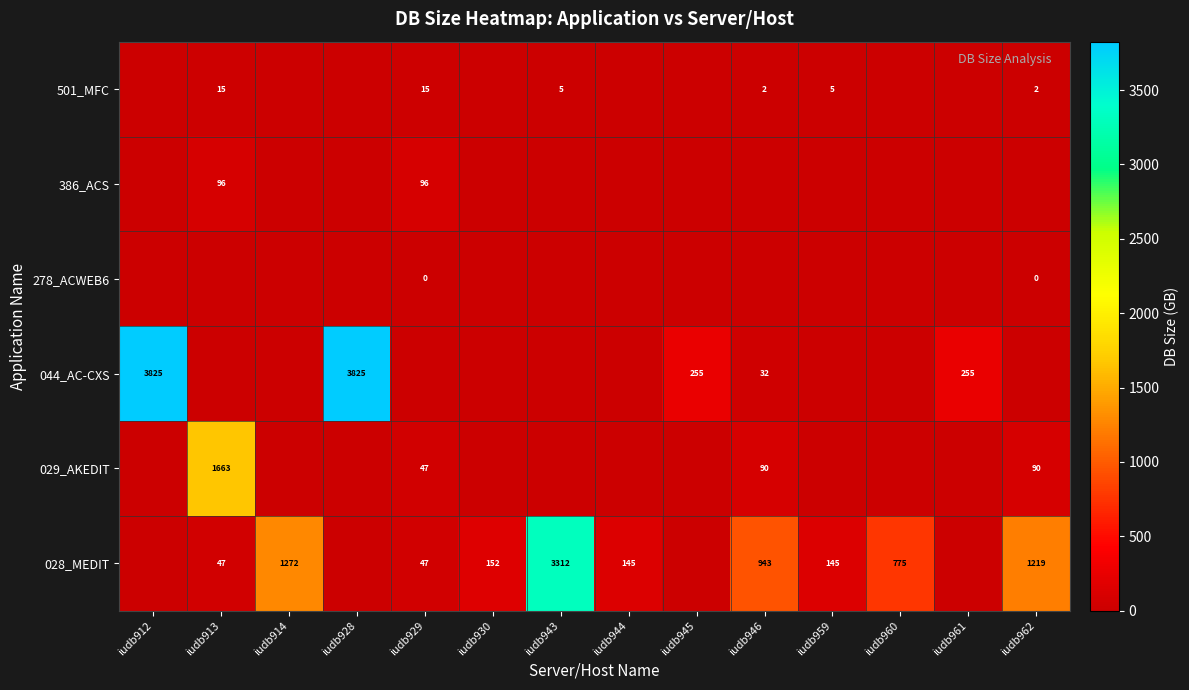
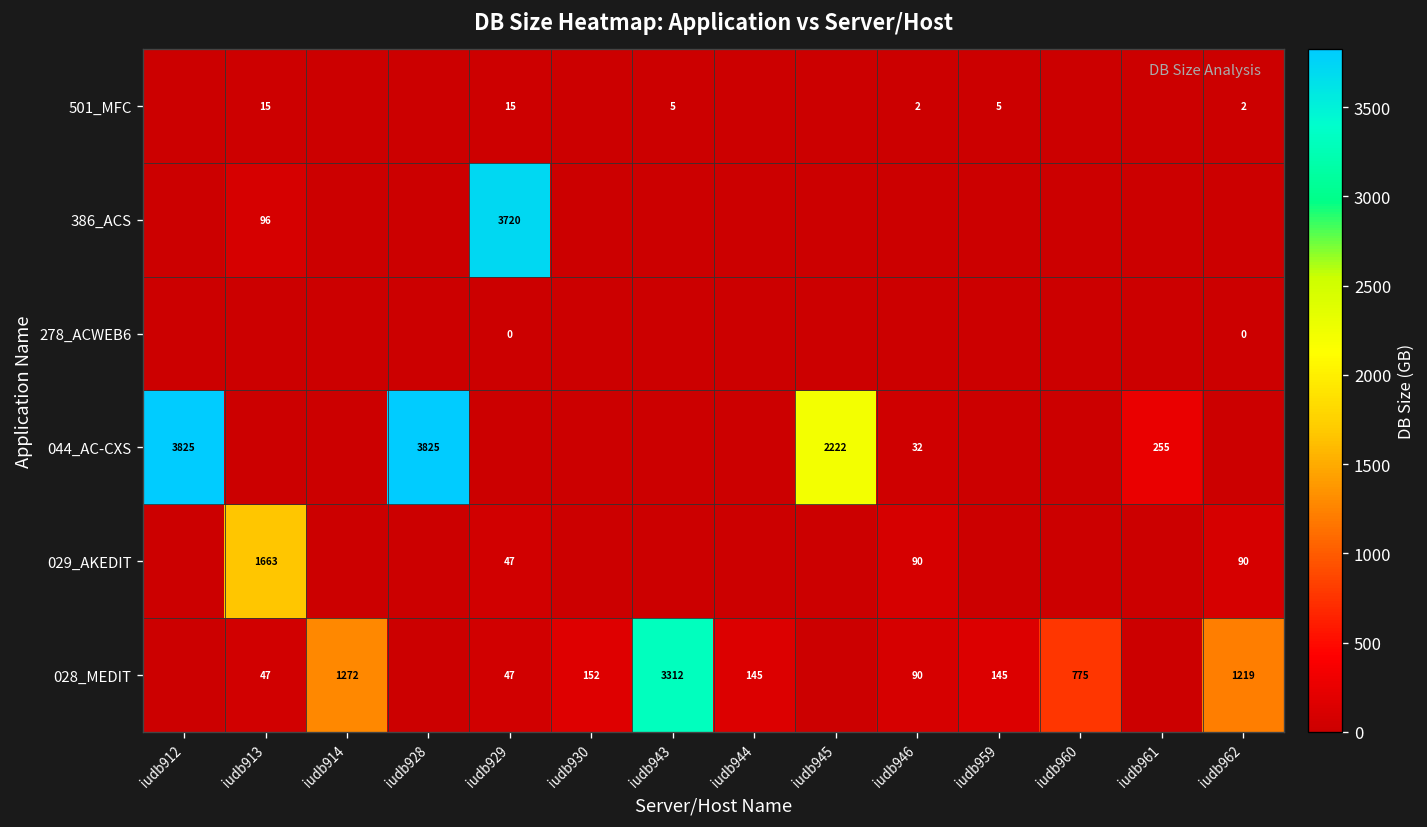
  {
    "501_MFC": {
      "iudb913": 15,
      "iudb929": 15,
      "iudb943": 5,
      "iudb946": 2,
      "iudb959": 5
    },
    "386_ACS": {
      "iudb913": 96,
-     "iudb929": 96
+     "iudb929": 3720
    },
    "278_ACWEB6": {
      "iudb929": 0,
      "iudb962": 0
    },
    "044_AC-CXS": {
      "iudb912": 3825,
      "iudb928": 3825,
-     "iudb945": 255,
+     "iudb945": 2222,
      "iudb946": 32,
      "iudb961": 255
    },
    "029_AKEDIT": {
      "iudb913": 1663,
      "iudb929": 47,
      "iudb946": 90,
      "iudb962": 90
    },
    "028_MEDIT": {
      "iudb913": 47,
      "iudb914": 1272,
      "iudb929": 47,
      "iudb930": 152,
      "iudb943": 3312,
      "iudb944": 145,
-     "iudb946": 943,
+     "iudb946": 90,
      "iudb959": 145,
      "iudb960": 775,
      "iudb962": 1219
    }
  }
